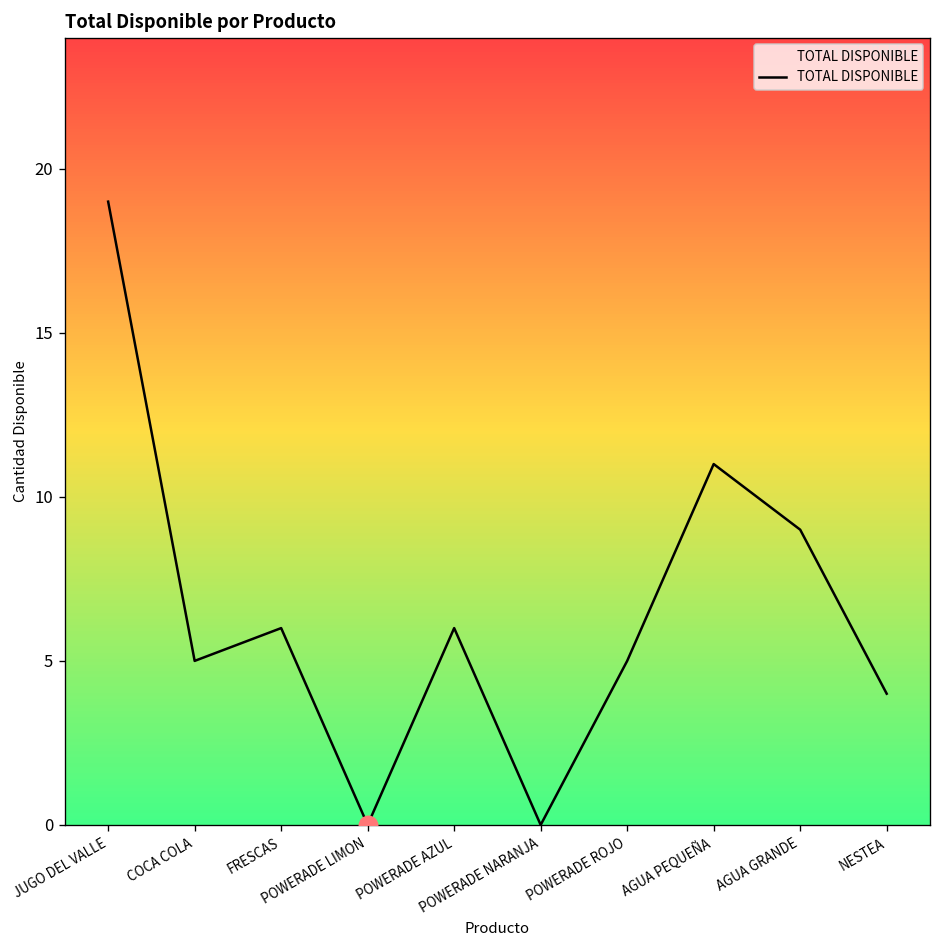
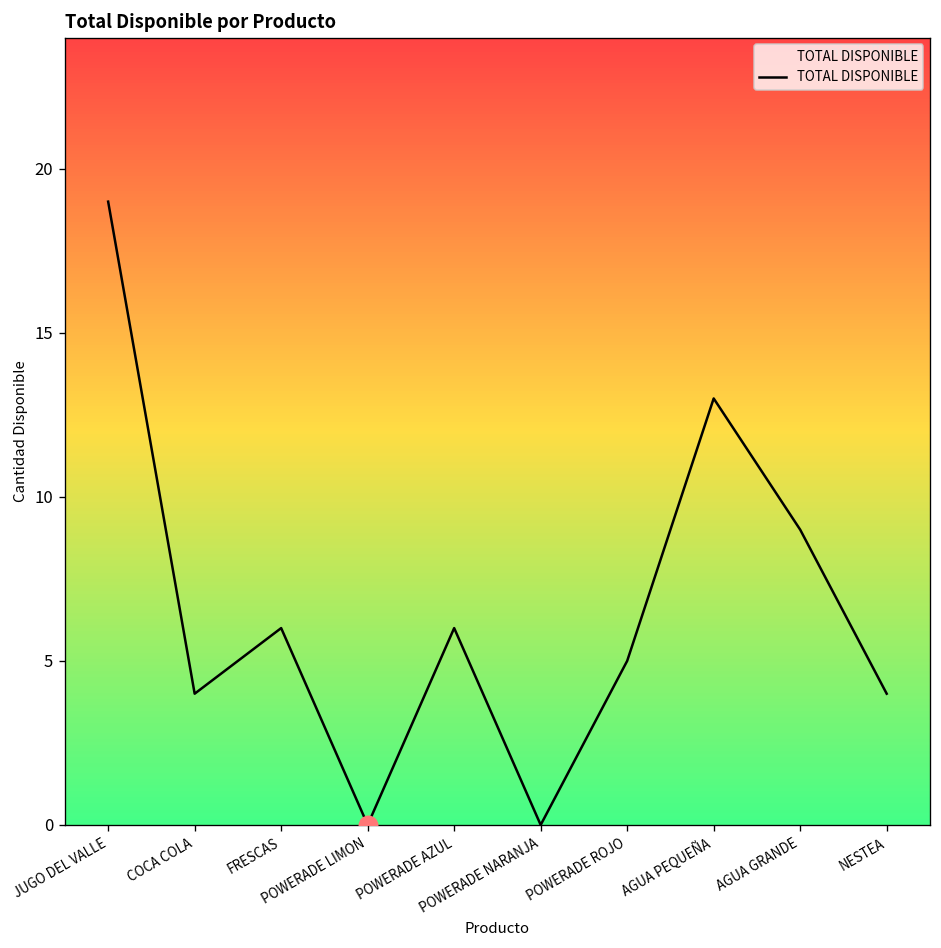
  {
    "TOTAL DISPONIBLE": {
      "JUGO DEL VALLE": 19,
-     "COCA COLA": 5,
+     "COCA COLA": 4,
      "FRESCAS": 6,
      "POWERADE AZUL": 6,
      "POWERADE NARANJA": 0,
      "POWERADE ROJO": 5,
-     "AGUA PEQUEÑA": 11,
+     "AGUA PEQUEÑA": 13,
      "AGUA GRANDE": 9,
      "NESTEA": 4
    }
  }
